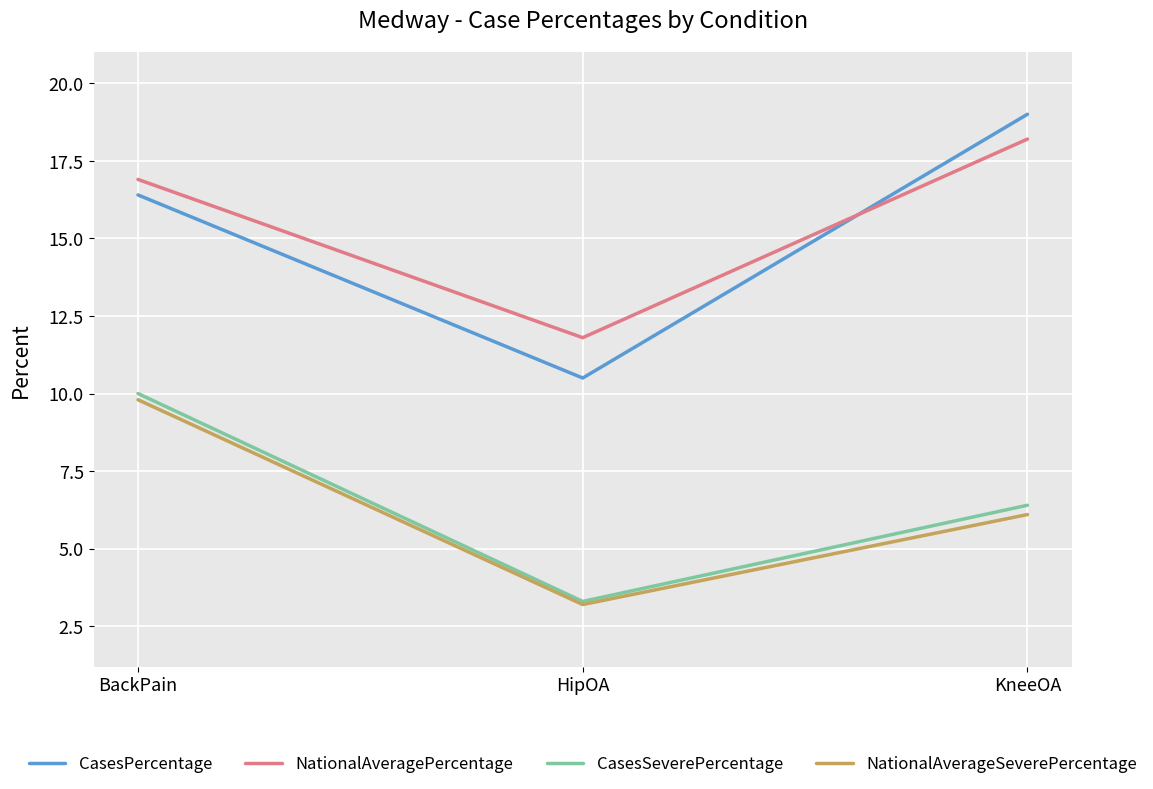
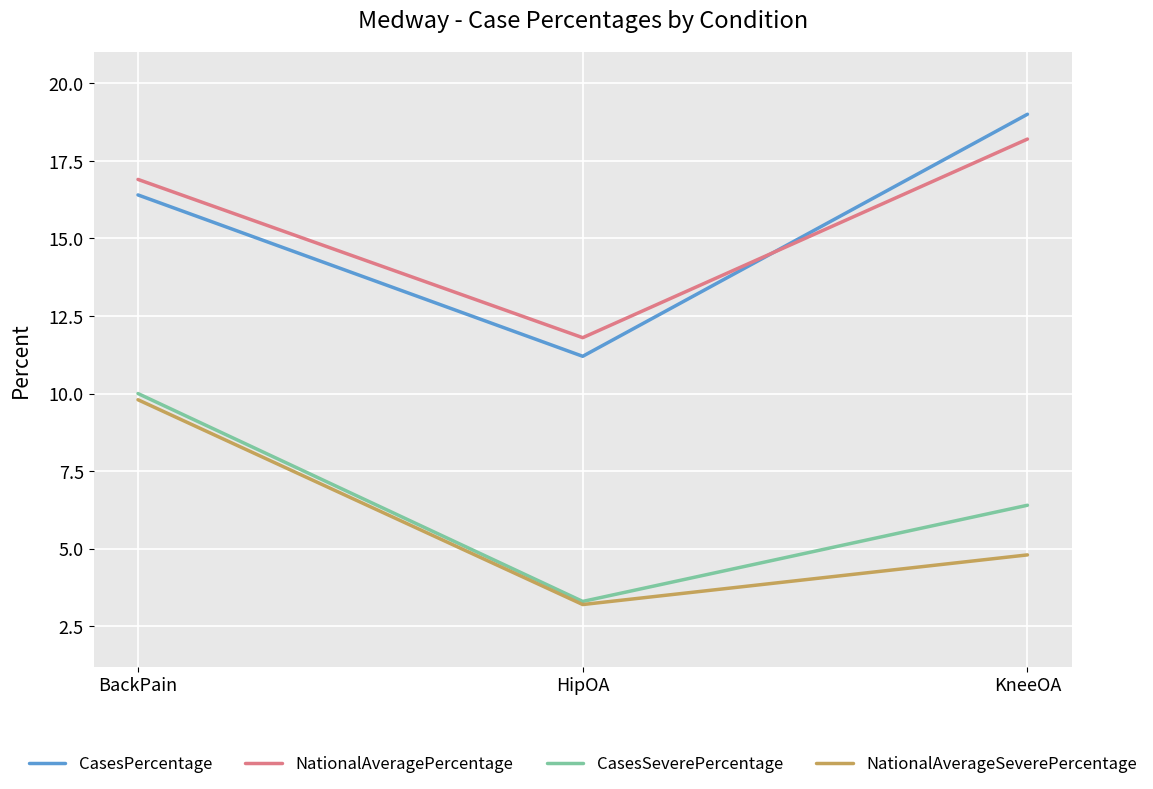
  {
    "CasesPercentage": {
      "BackPain": 16.4,
-     "HipOA": 10.5,
+     "HipOA": 11.2,
      "KneeOA": 19.0
    },
    "NationalAveragePercentage": {
      "BackPain": 16.9,
      "HipOA": 11.8,
      "KneeOA": 18.2
    },
    "CasesSeverePercentage": {
      "BackPain": 10.0,
      "HipOA": 3.3,
      "KneeOA": 6.4
    },
    "NationalAverageSeverePercentage": {
      "BackPain": 9.8,
      "HipOA": 3.2,
-     "KneeOA": 6.1
+     "KneeOA": 4.8
    }
  }
